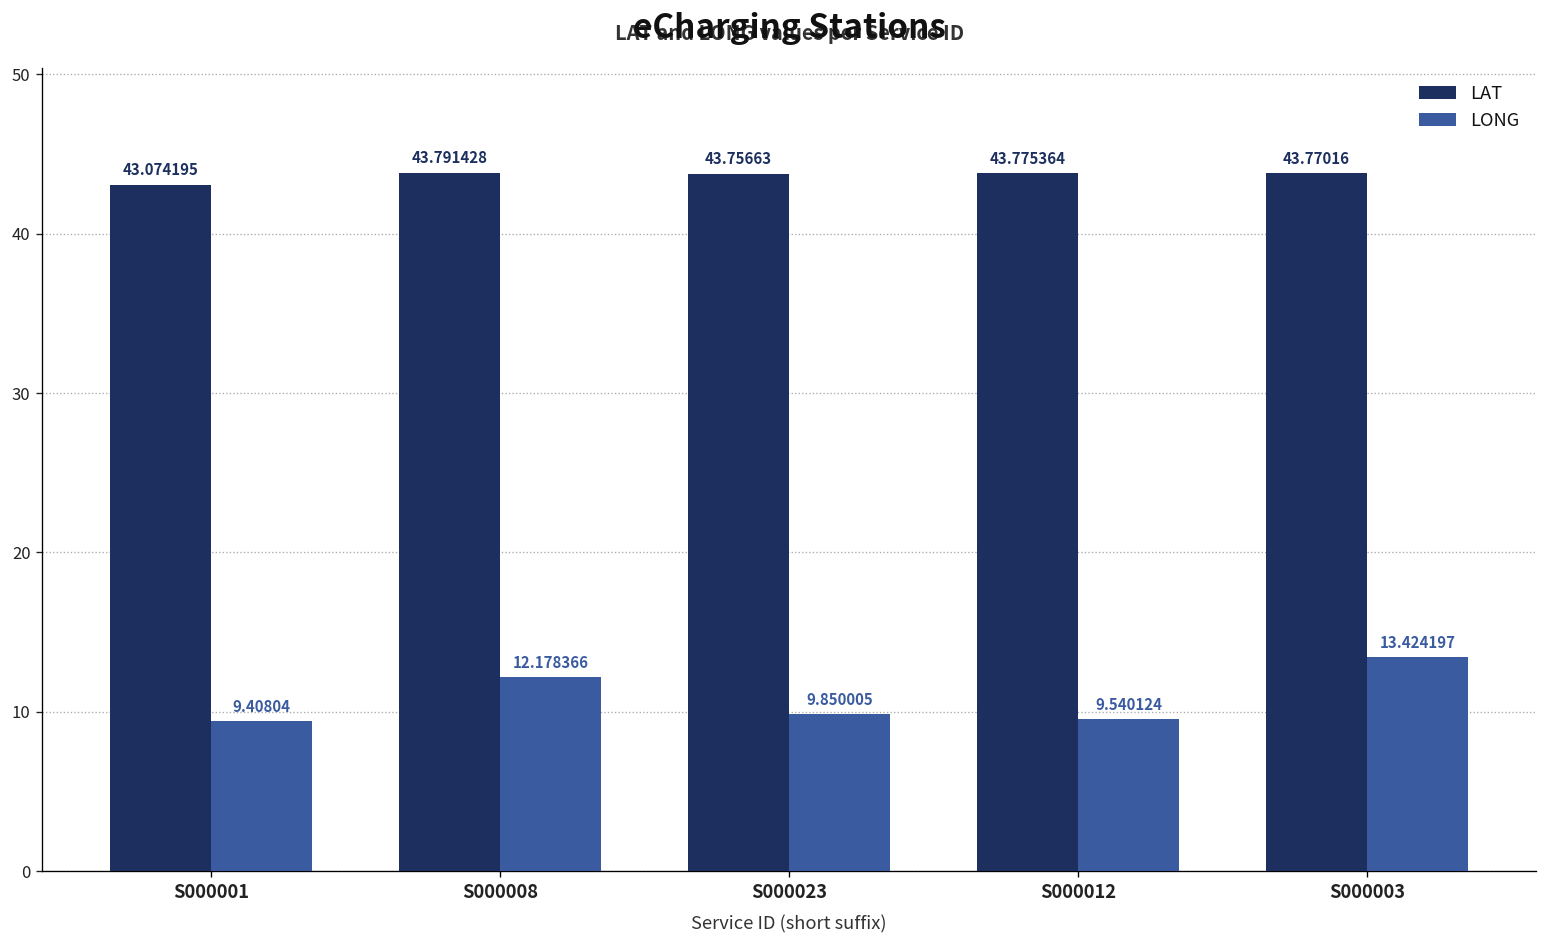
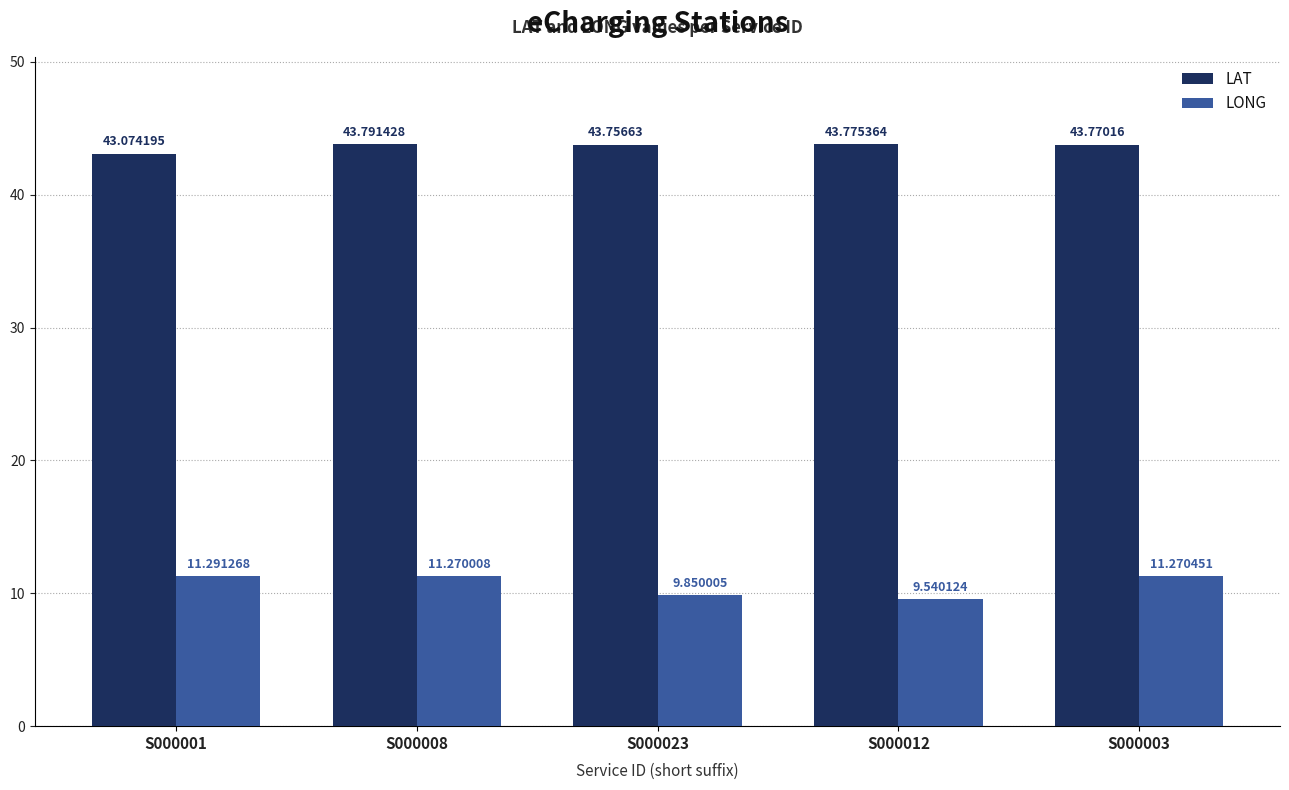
  {
    "LAT": {
      "S000001": 43.074195,
      "S000008": 43.791428,
      "S000023": 43.75663,
      "S000012": 43.775364,
      "S000003": 43.77016
    },
    "LONG": {
-     "S000001": 9.40804,
-     "S000008": 12.178366,
+     "S000001": 11.291268,
+     "S000008": 11.270008,
      "S000023": 9.850005,
      "S000012": 9.540124,
-     "S000003": 13.424197
+     "S000003": 11.270451
    }
  }
